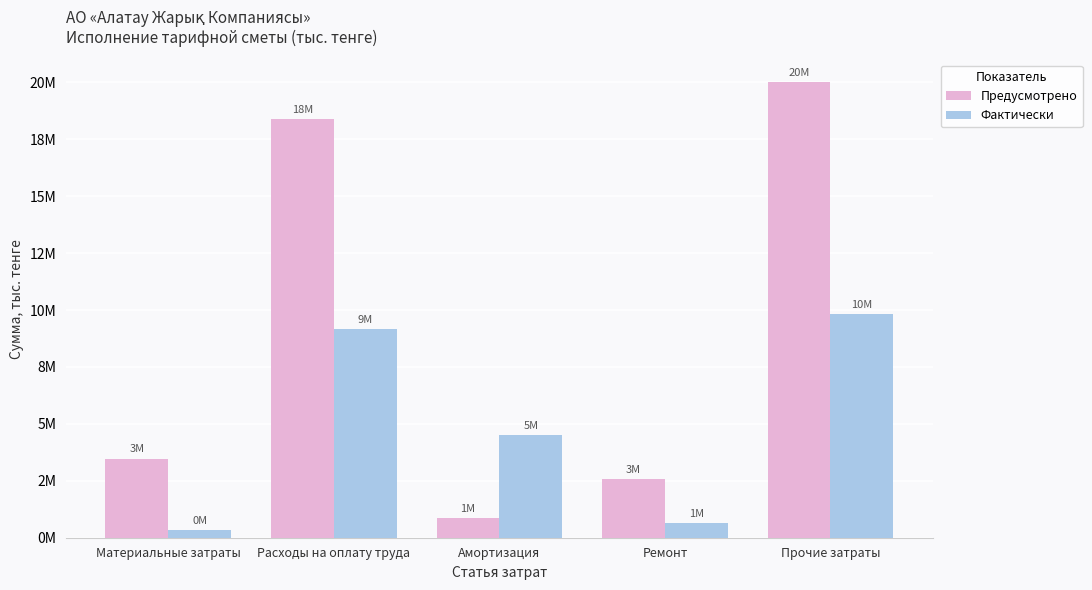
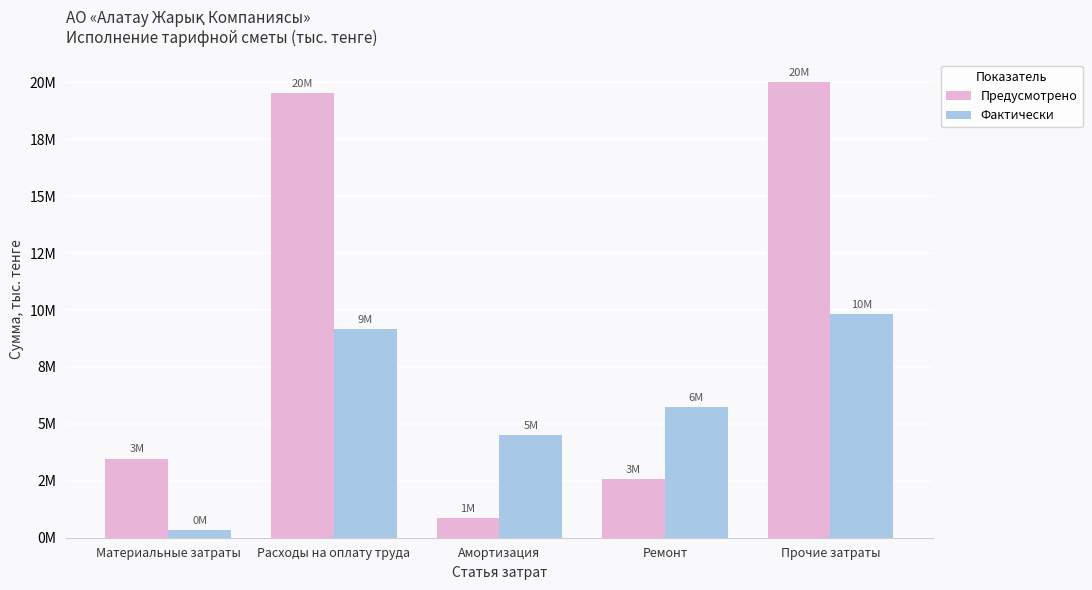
  {
    "Предусмотрено": {
      "Материальные затраты": "3M",
-     "Расходы на оплату труда": "18M",
+     "Расходы на оплату труда": "20M",
      "Амортизация": "1M",
      "Ремонт": "3M",
      "Прочие затраты": "20M"
    },
    "Фактически": {
      "Расходы на оплату труда": "9M",
      "Амортизация": "5M",
-     "Ремонт": "1M",
+     "Ремонт": "6M",
      "Прочие затраты": "10M"
    }
  }
